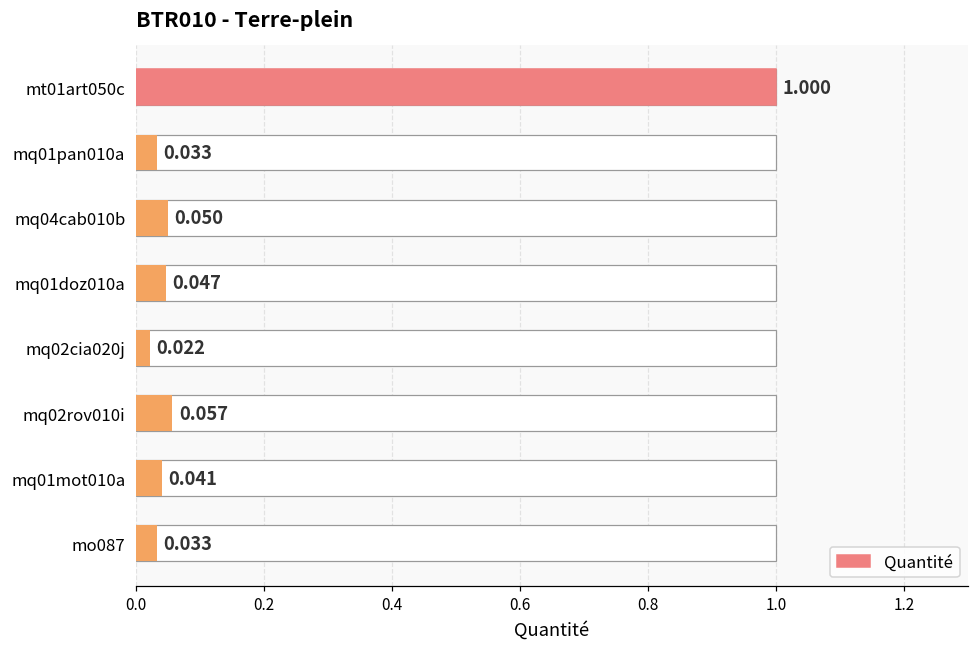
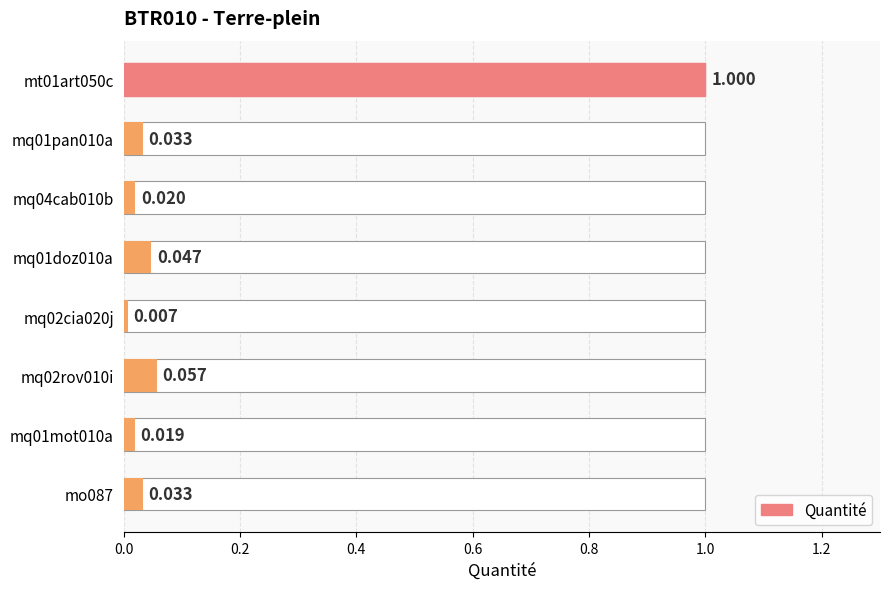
  {
    "Quantité": {
      "mt01art050c": 1.000,
-     "mq04cab010b": 0.050,
-     "mq02cia020j": 0.022,
-     "mq01mot010a": 0.041
+     "mq04cab010b": 0.020,
+     "mq02cia020j": 0.007,
+     "mq01mot010a": 0.019
    }
  }
